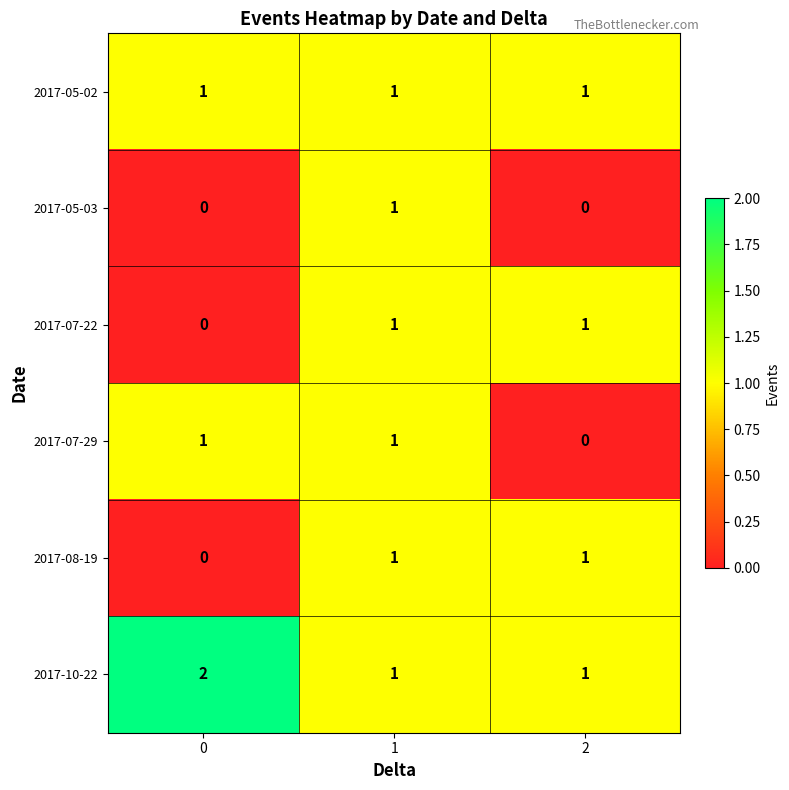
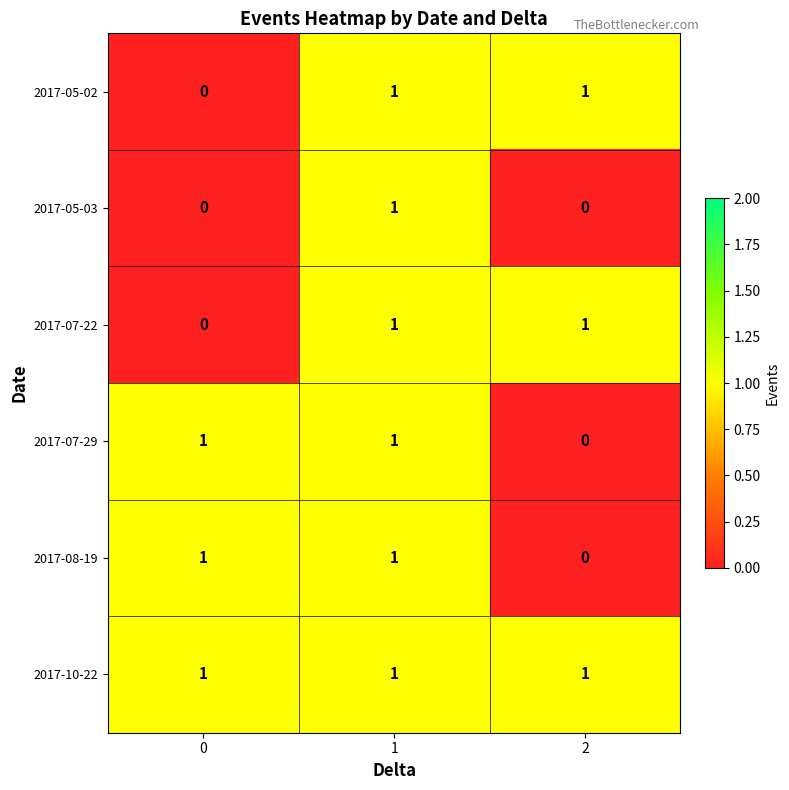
  {
    "2017-05-02": {
-     "0": 1,
+     "0": 0,
      "1": 1,
      "2": 1
    },
    "2017-05-03": {
      "0": 0,
      "1": 1,
      "2": 0
    },
    "2017-07-22": {
      "0": 0,
      "1": 1,
      "2": 1
    },
    "2017-07-29": {
      "0": 1,
      "1": 1,
      "2": 0
    },
    "2017-08-19": {
-     "0": 0,
+     "0": 1,
      "1": 1,
-     "2": 1
+     "2": 0
    },
    "2017-10-22": {
-     "0": 2,
+     "0": 1,
      "1": 1,
      "2": 1
    }
  }
